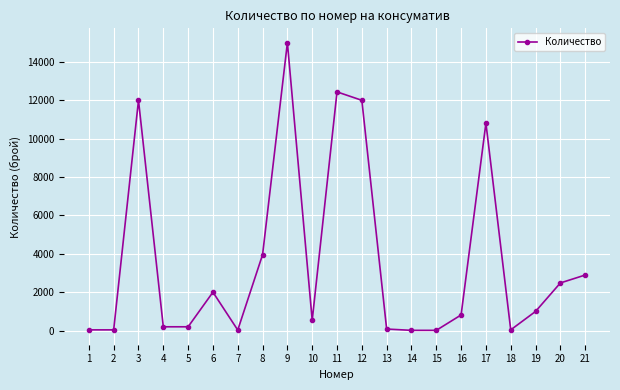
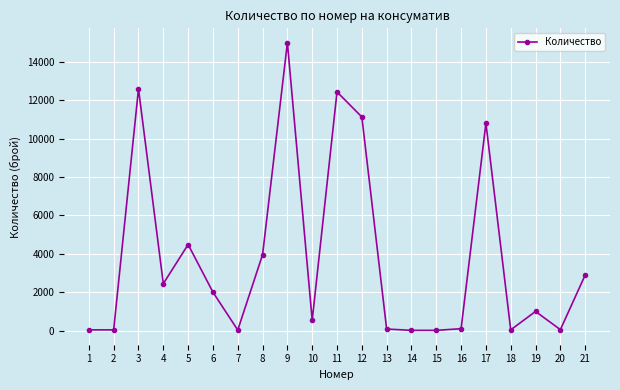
  {
    "1": 0,
    "2": 0,
-   "3": 12000,
-   "4": 200,
-   "5": 200,
+   "3": 12600,
+   "4": 2400,
+   "5": 4500,
    "6": 2000,
    "7": 0,
    "8": 4000,
    "9": 15000,
    "10": 500,
    "11": 12400,
-   "12": 12000,
+   "12": 11100,
    "13": 100,
    "14": 0,
    "15": 0,
-   "16": 800,
+   "16": 100,
    "17": 10800,
    "18": 0,
    "19": 1000,
-   "20": 2500,
+   "20": 100,
    "21": 2900
  }
